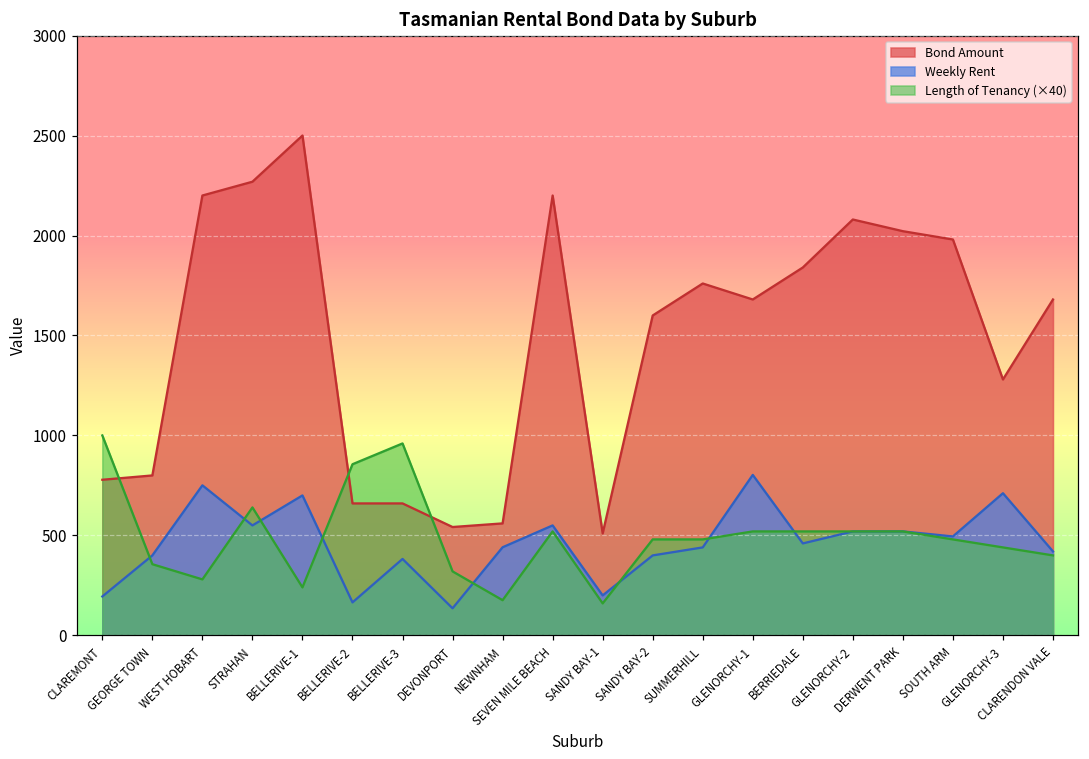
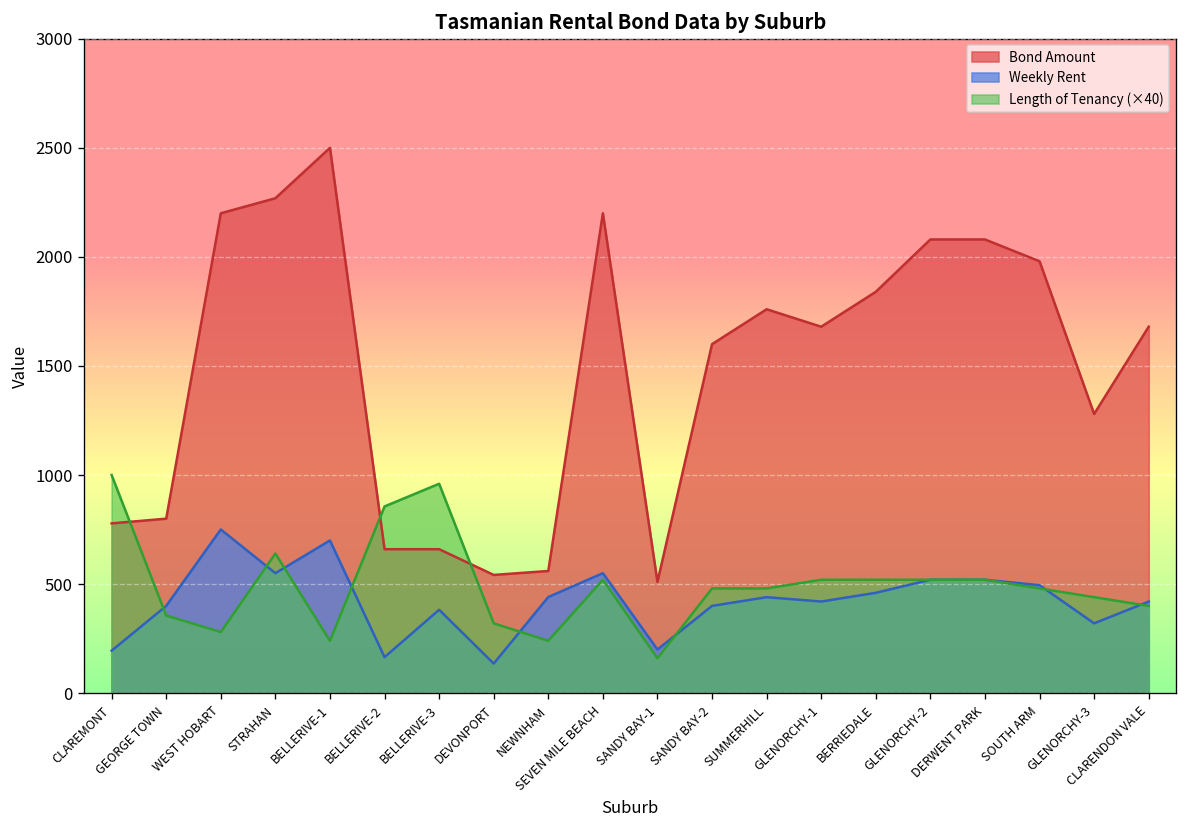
  {
    "Bond Amount": {
      "CLAREMONT": 780,
      "GEORGE TOWN": 800,
      "WEST HOBART": 2200,
      "STRAHAN": 2270,
      "BELLERIVE-1": 2500,
      "BELLERIVE-2": 660,
      "BELLERIVE-3": 660,
      "DEVONPORT": 540,
      "NEWNHAM": 560,
      "SEVEN MILE BEACH": 2200,
      "SANDY BAY-1": 510,
      "SANDY BAY-2": 1600,
      "SUMMERHILL": 1760,
      "GLENORCHY-1": 1680,
      "BERRIEDALE": 1840,
      "GLENORCHY-2": 2080,
-     "DERWENT PARK": 2020,
+     "DERWENT PARK": 2080,
      "SOUTH ARM": 1980,
      "GLENORCHY-3": 1280,
      "CLARENDON VALE": 1680
    },
    "Weekly Rent": {
      "CLAREMONT": 190,
      "GEORGE TOWN": 400,
      "WEST HOBART": 750,
      "STRAHAN": 550,
      "BELLERIVE-1": 700,
      "BELLERIVE-2": 170,
      "BELLERIVE-3": 380,
      "DEVONPORT": 140,
      "NEWNHAM": 440,
      "SEVEN MILE BEACH": 550,
      "SANDY BAY-1": 200,
      "SANDY BAY-2": 400,
      "SUMMERHILL": 440,
-     "GLENORCHY-1": 800,
+     "GLENORCHY-1": 420,
      "BERRIEDALE": 460,
      "SOUTH ARM": 500,
-     "GLENORCHY-3": 710,
+     "GLENORCHY-3": 320,
      "CLARENDON VALE": 420
    },
    "Length of Tenancy (×40)": {
      "CLAREMONT": 1000,
      "GEORGE TOWN": 360,
      "WEST HOBART": 280,
      "STRAHAN": 640,
      "BELLERIVE-1": 240,
      "BELLERIVE-2": 860,
      "BELLERIVE-3": 960,
      "DEVONPORT": 320,
-     "NEWNHAM": 180,
+     "NEWNHAM": 240,
      "SEVEN MILE BEACH": 520,
      "SANDY BAY-1": 160,
      "SANDY BAY-2": 480,
      "SUMMERHILL": 480,
      "GLENORCHY-1": 520,
      "BERRIEDALE": 520,
      "SOUTH ARM": 480,
      "GLENORCHY-3": 440,
      "CLARENDON VALE": 400
    }
  }
